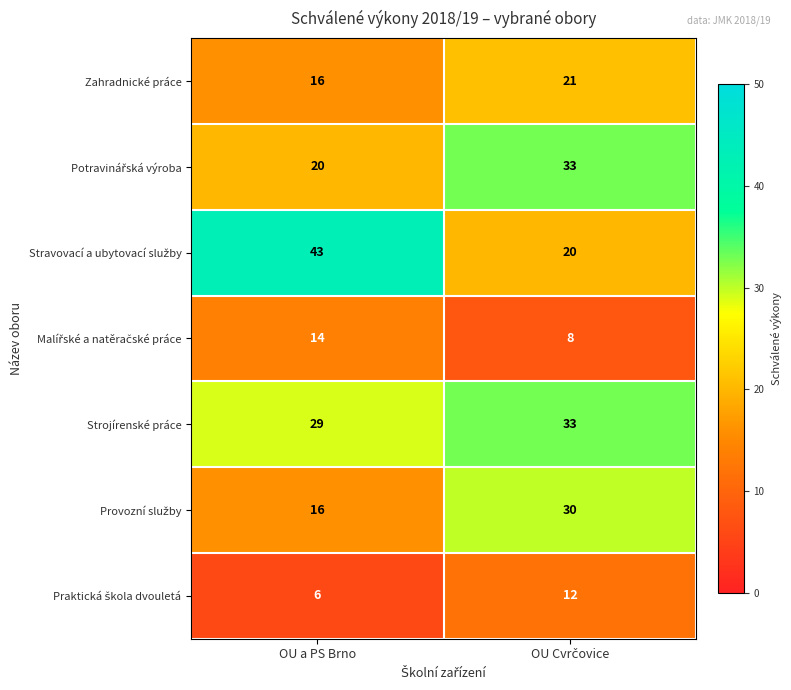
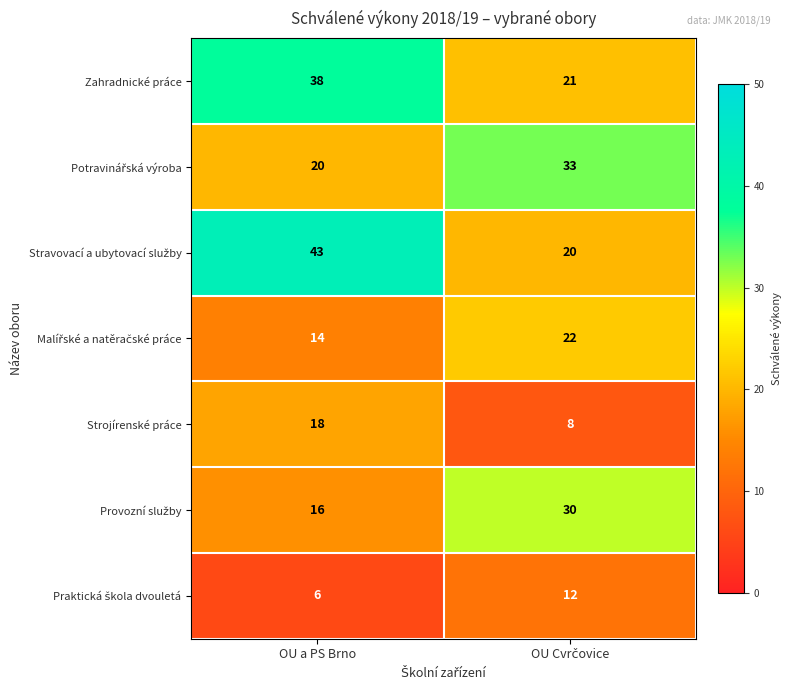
  {
    "Zahradnické práce": {
-     "OU a PS Brno": 16,
+     "OU a PS Brno": 38,
      "OU Cvrčovice": 21
    },
    "Potravinářská výroba": {
      "OU a PS Brno": 20,
      "OU Cvrčovice": 33
    },
    "Stravovací a ubytovací služby": {
      "OU a PS Brno": 43,
      "OU Cvrčovice": 20
    },
    "Malířské a natěračské práce": {
      "OU a PS Brno": 14,
-     "OU Cvrčovice": 8
+     "OU Cvrčovice": 22
    },
    "Strojírenské práce": {
-     "OU a PS Brno": 29,
-     "OU Cvrčovice": 33
+     "OU a PS Brno": 18,
+     "OU Cvrčovice": 8
    },
    "Provozní služby": {
      "OU a PS Brno": 16,
      "OU Cvrčovice": 30
    },
    "Praktická škola dvouletá": {
      "OU a PS Brno": 6,
      "OU Cvrčovice": 12
    }
  }
